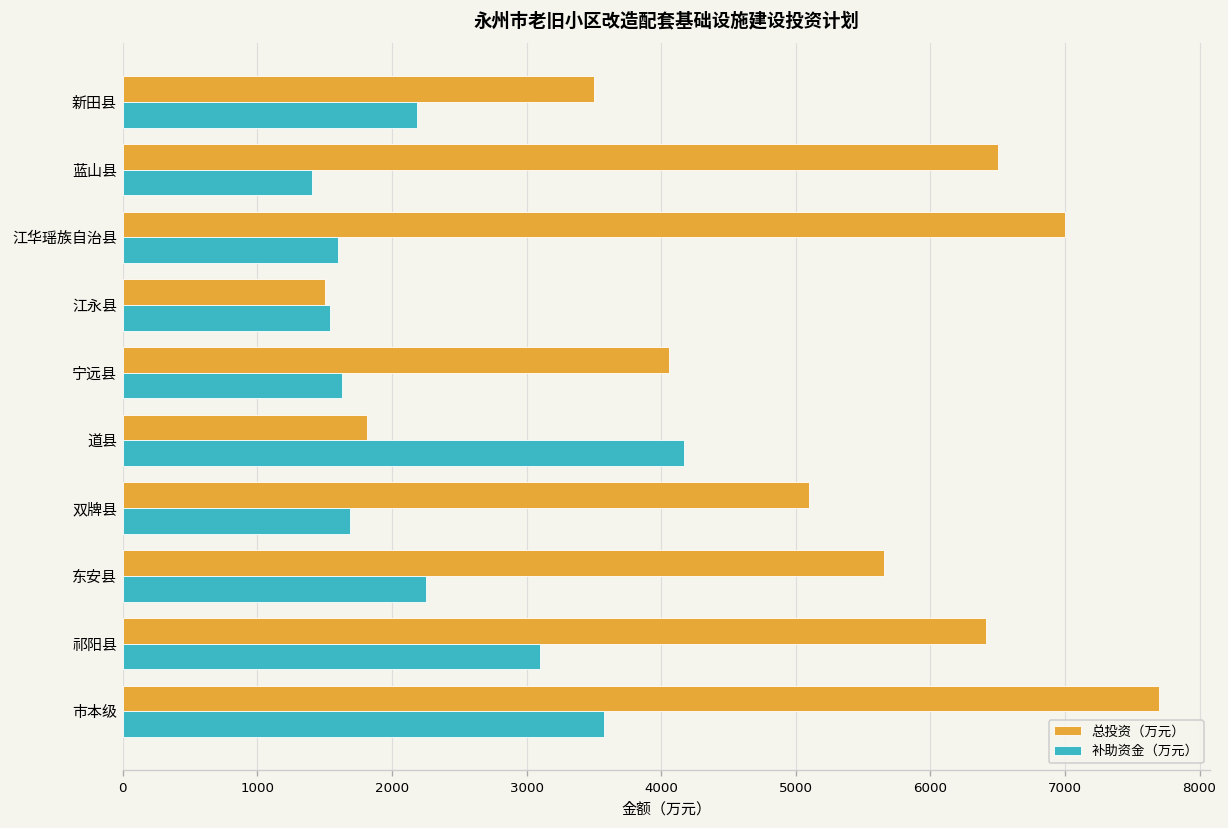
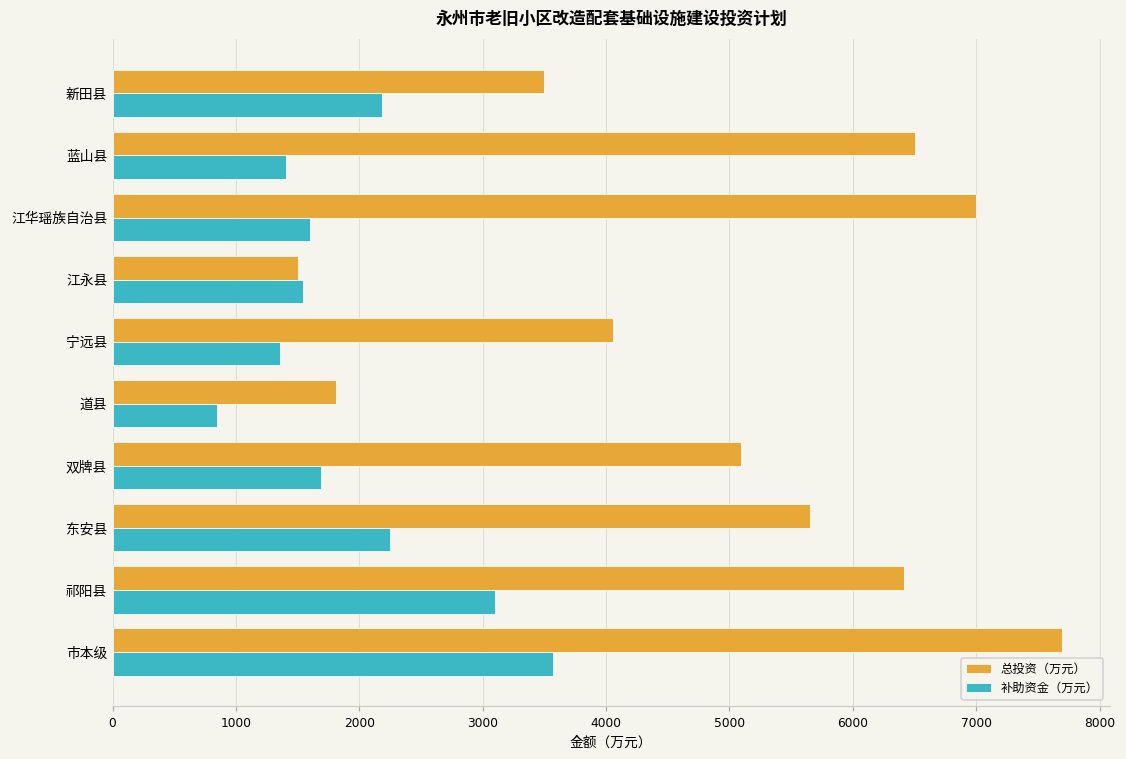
  {
    "总投资（万元）": {
      "新田县": 3500,
      "蓝山县": 6500,
      "江华瑶族自治县": 7000,
      "江永县": 1500,
      "宁远县": 4060,
      "道县": 1810,
      "双牌县": 5100,
      "东安县": 5650,
      "祁阳县": 6410,
      "市本级": 7700
    },
    "补助资金（万元）": {
      "新田县": 2180,
      "蓝山县": 1410,
      "江华瑶族自治县": 1600,
      "江永县": 1540,
-     "宁远县": 1630,
-     "道县": 4170,
+     "宁远县": 1360,
+     "道县": 840,
      "双牌县": 1690,
      "东安县": 2250,
      "祁阳县": 3100,
      "市本级": 3570
    }
  }
